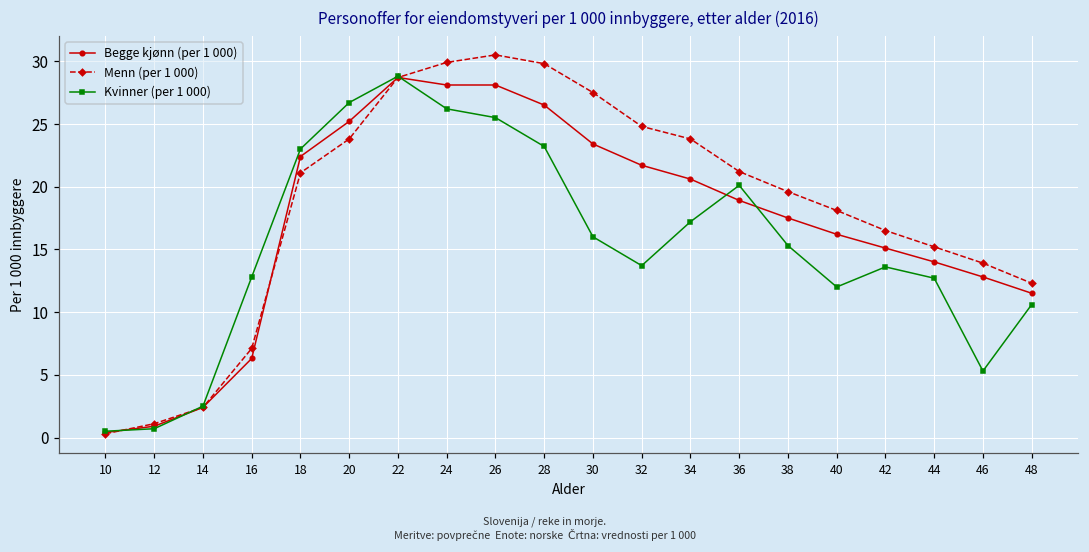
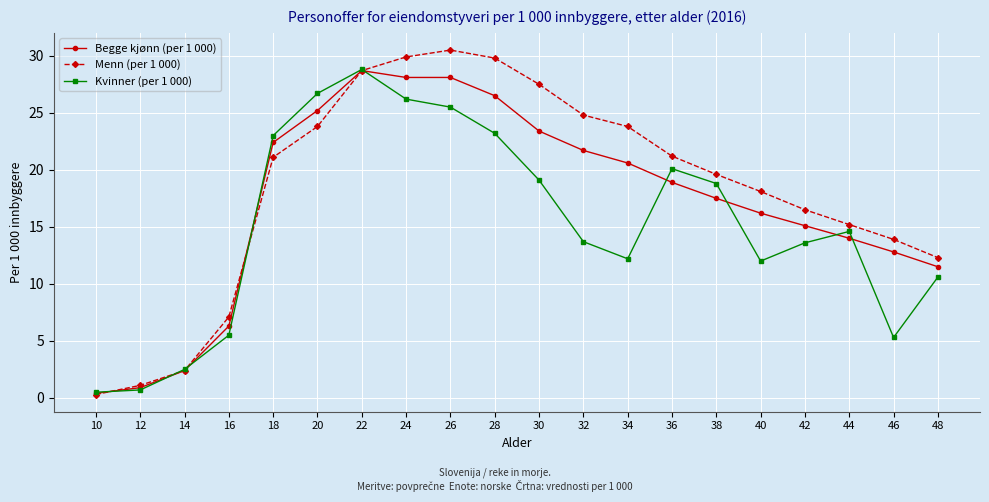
  {
    "Kvinner (per 1 000)": {
-     "16": 12.8,
+     "16": 5.5,
      "18": 23.0,
      "20": 26.7,
      "24": 26.2,
      "26": 25.5,
      "28": 23.2,
-     "30": 16.0,
+     "30": 19.1,
      "32": 13.7,
-     "34": 17.2,
+     "34": 12.2,
      "36": 20.1,
-     "38": 15.3,
+     "38": 18.8,
      "40": 12.0,
      "42": 13.6,
-     "44": 12.7,
+     "44": 14.6,
      "46": 5.3,
      "48": 10.6
    }
  }
